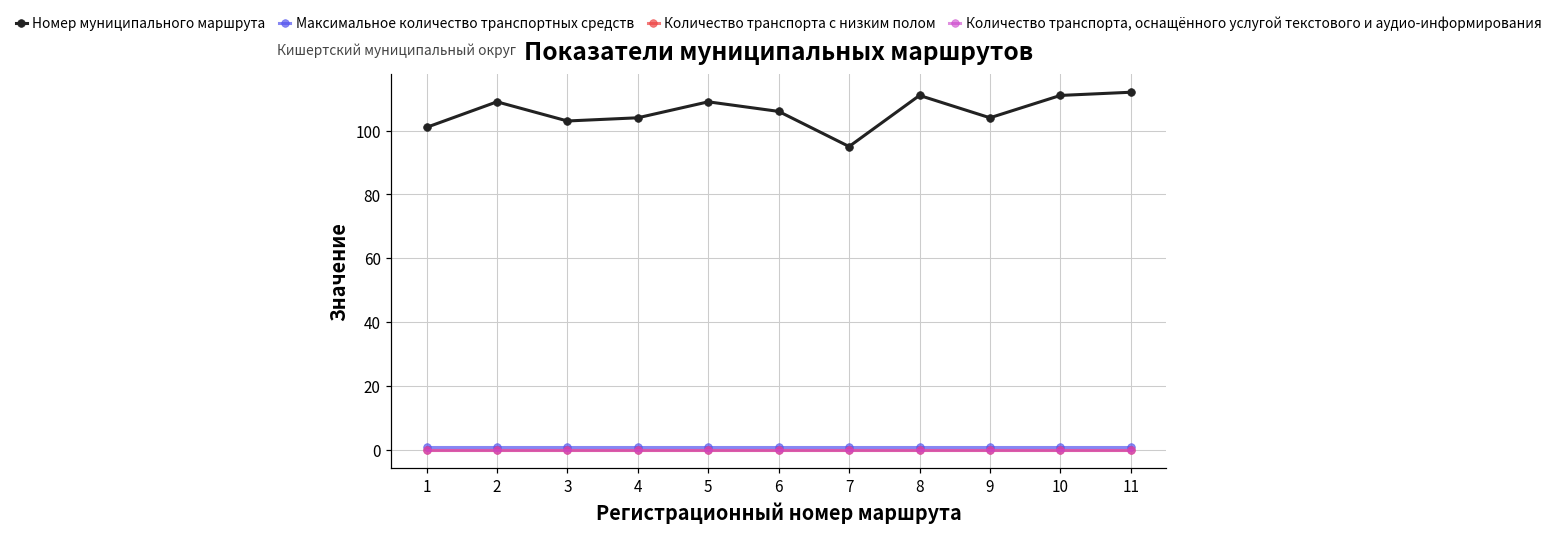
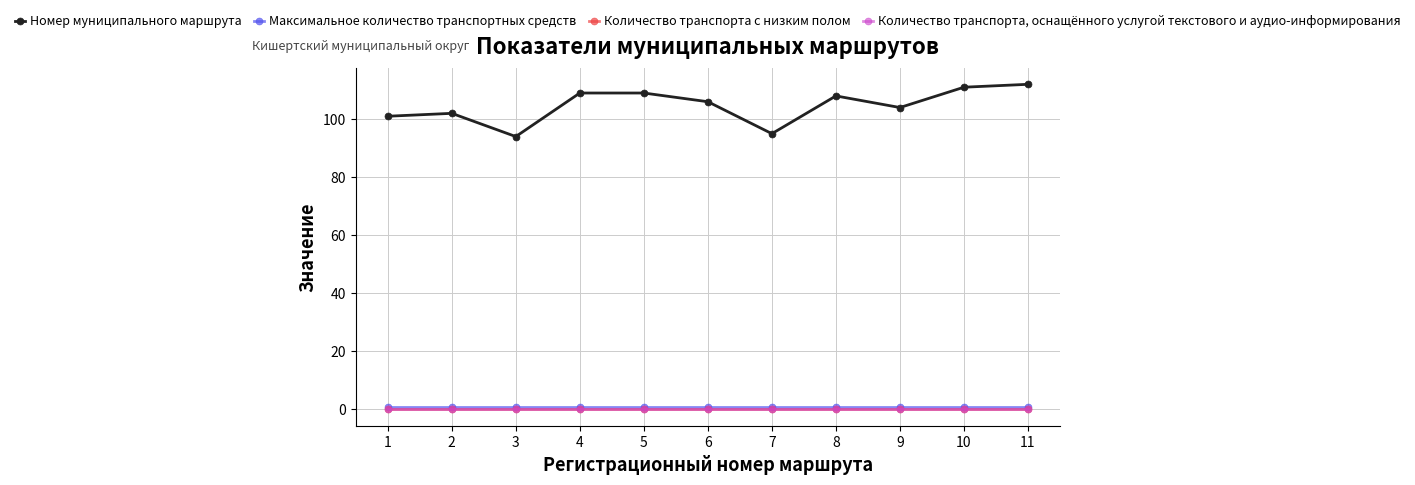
  {
    "Номер муниципального маршрута": {
      "1": 101,
-     "2": 109,
-     "3": 103,
-     "4": 104,
+     "2": 102,
+     "3": 94,
+     "4": 109,
      "5": 109,
      "6": 106,
      "7": 95,
-     "8": 111,
+     "8": 108,
      "9": 104,
      "10": 111,
      "11": 112
    },
    "Максимальное количество транспортных средств": {
      "1": 1,
      "2": 1,
      "3": 1,
      "4": 1,
      "5": 1,
      "6": 1,
      "7": 1,
      "8": 1,
      "9": 1,
      "10": 1,
      "11": 1
    },
    "Количество транспорта, оснащённого услугой текстового и аудио-информирования": {
      "1": 0,
      "2": 0,
      "3": 0,
      "4": 0,
      "5": 0,
      "6": 0,
      "7": 0,
      "8": 0,
      "9": 0,
      "10": 0,
      "11": 0
    }
  }
